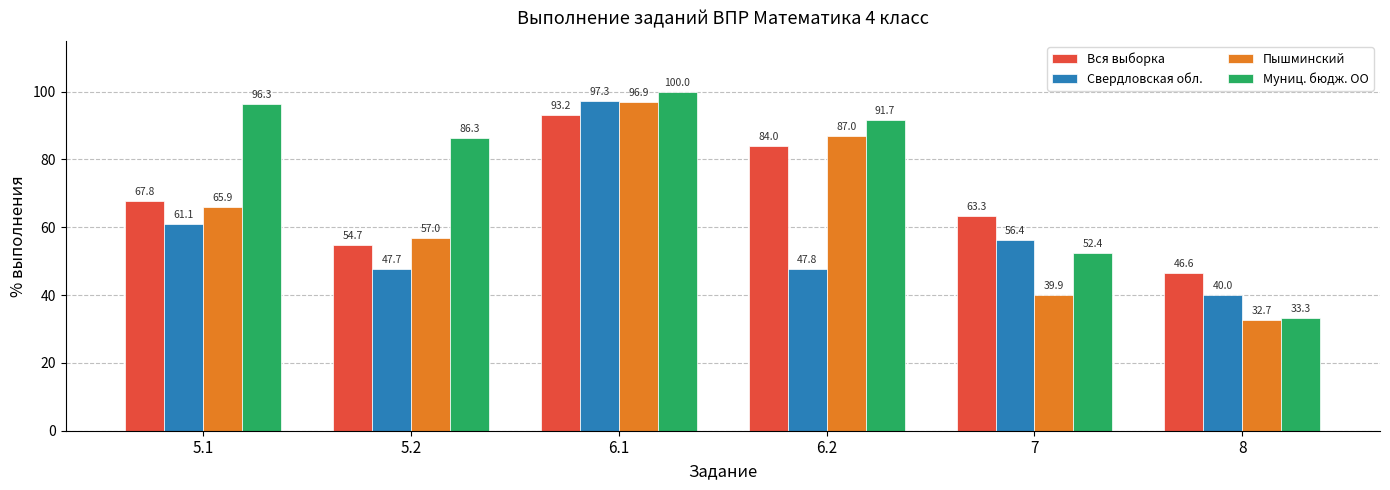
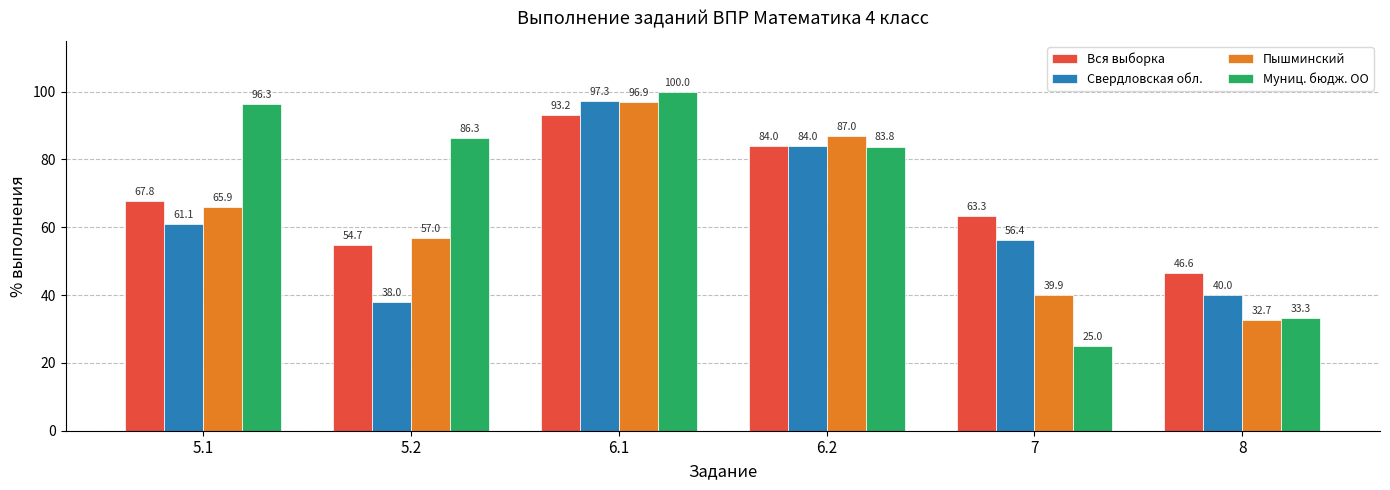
  {
    "Свердловская обл.": {
      "5.1": 61.1,
-     "5.2": 47.7,
+     "5.2": 38.0,
      "6.1": 97.3,
-     "6.2": 47.8,
+     "6.2": 84.0,
      "7": 56.4,
      "8": 40.0
    },
    "Муниц. бюдж. ОО": {
      "5.1": 96.3,
      "5.2": 86.3,
      "6.1": 100.0,
-     "6.2": 91.7,
-     "7": 52.4,
+     "6.2": 83.8,
+     "7": 25.0,
      "8": 33.3
    }
  }
